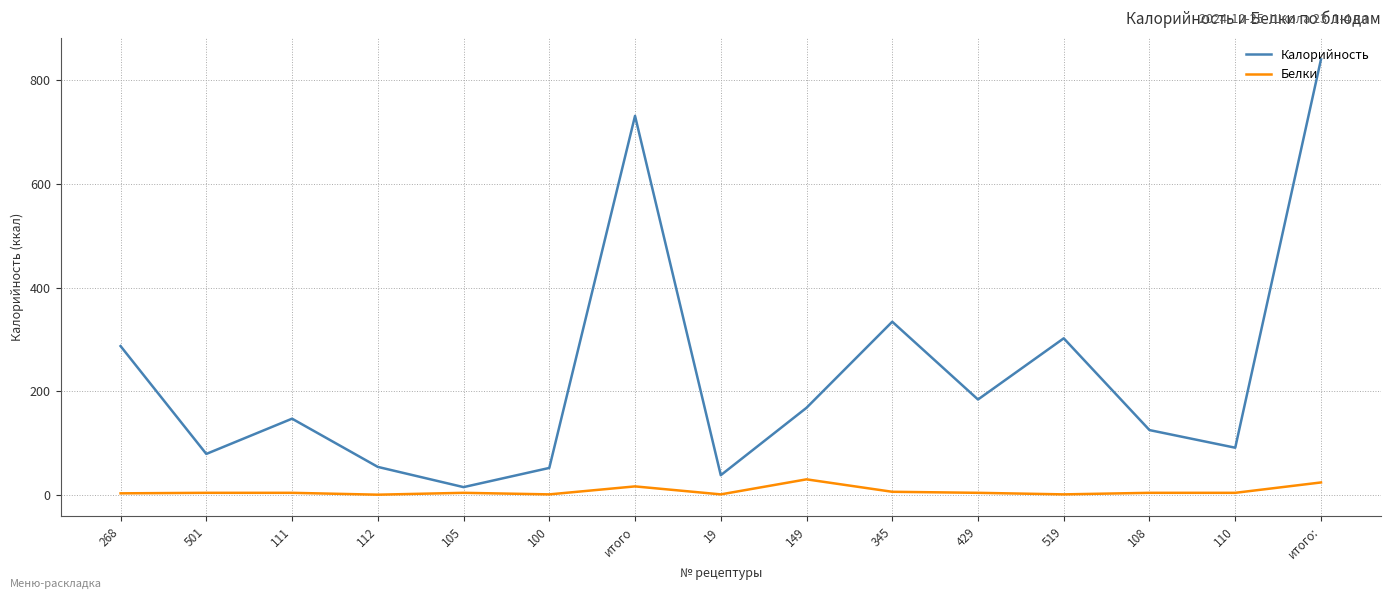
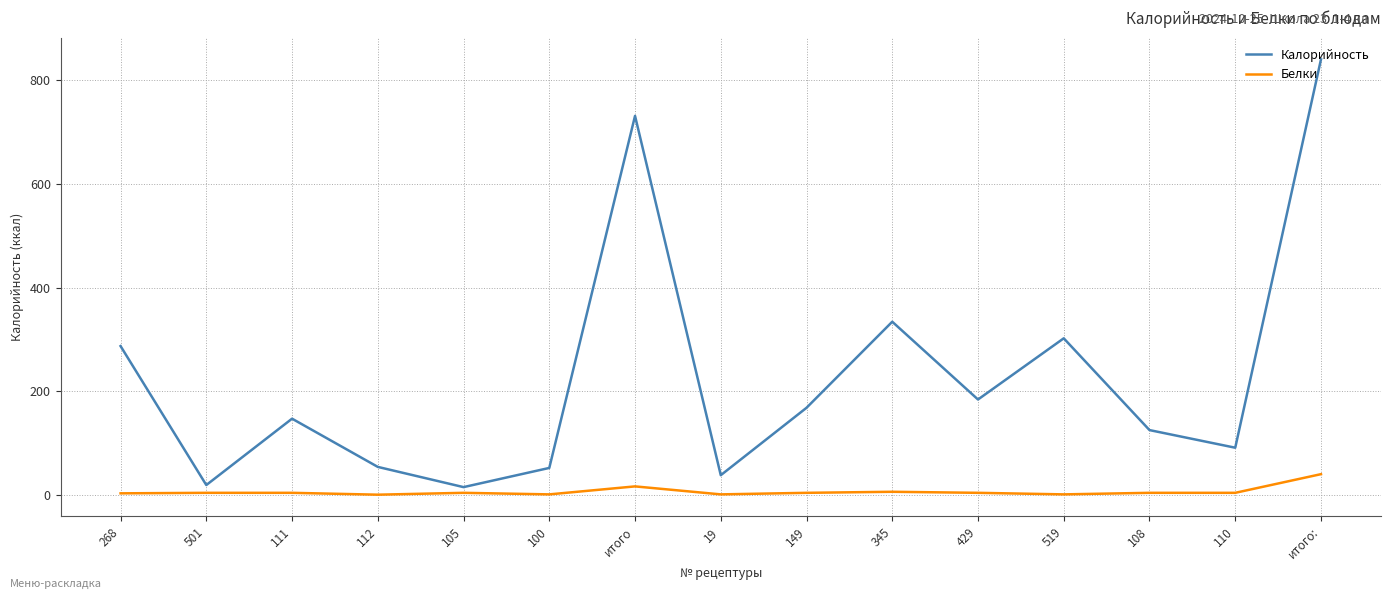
  {
    "Калорийность": {
      "268": 290,
-     "501": 80,
+     "501": 20,
      "111": 150,
      "112": 50,
      "105": 20,
      "100": 50,
      "итого": 730,
      "19": 40,
      "149": 170,
      "345": 330,
      "429": 180,
      "519": 300,
      "108": 130,
      "110": 90,
      "итого:": 840
    },
    "Белки": {
      "268": 0,
      "501": 0,
      "111": 0,
      "112": 0,
      "105": 0,
      "100": 0,
      "итого": 20,
      "19": 0,
-     "149": 30,
+     "149": 0,
      "345": 10,
      "429": 0,
      "519": 0,
      "108": 0,
      "110": 0,
-     "итого:": 20
+     "итого:": 40
    }
  }
